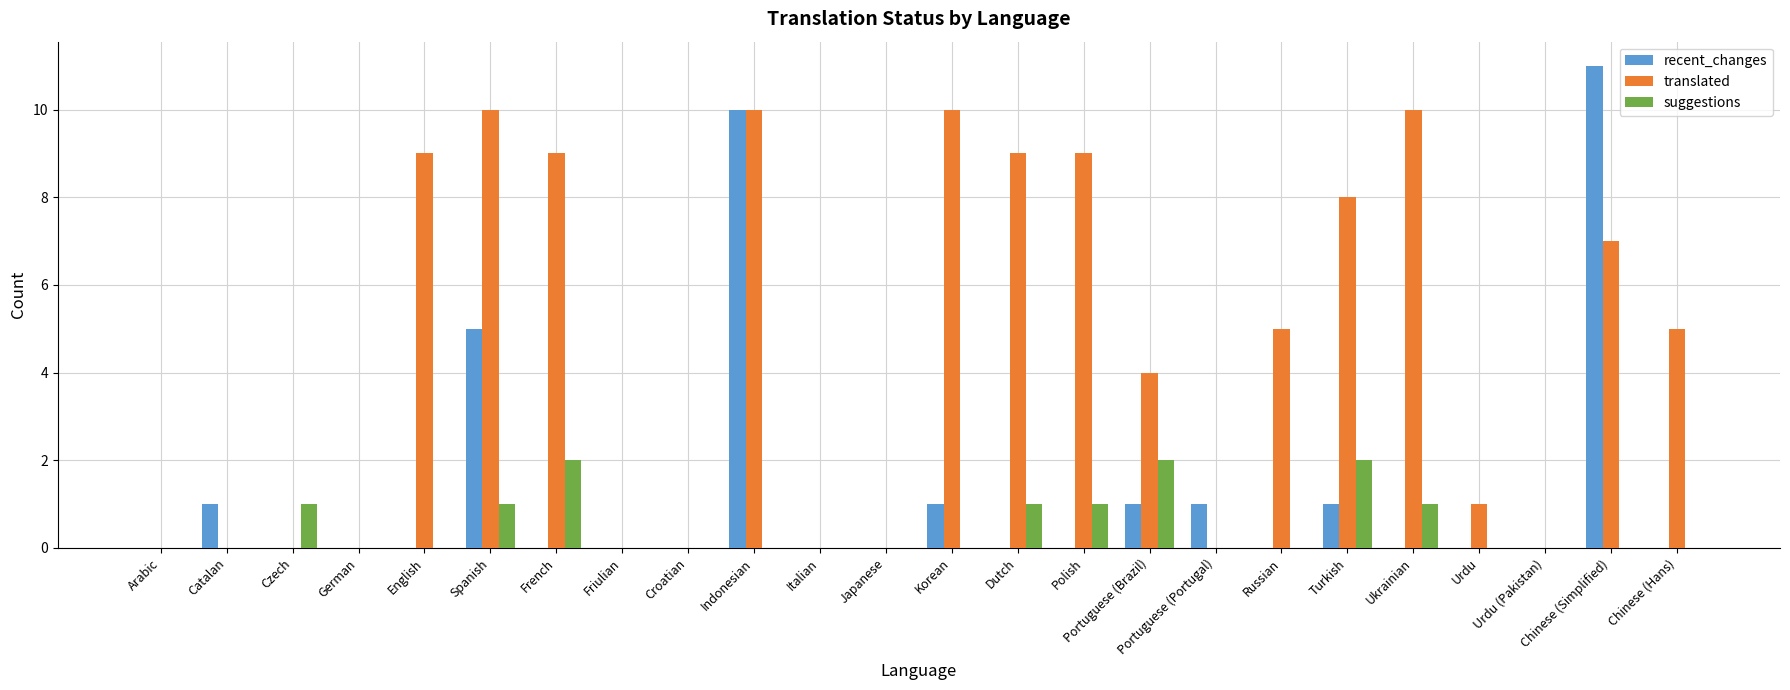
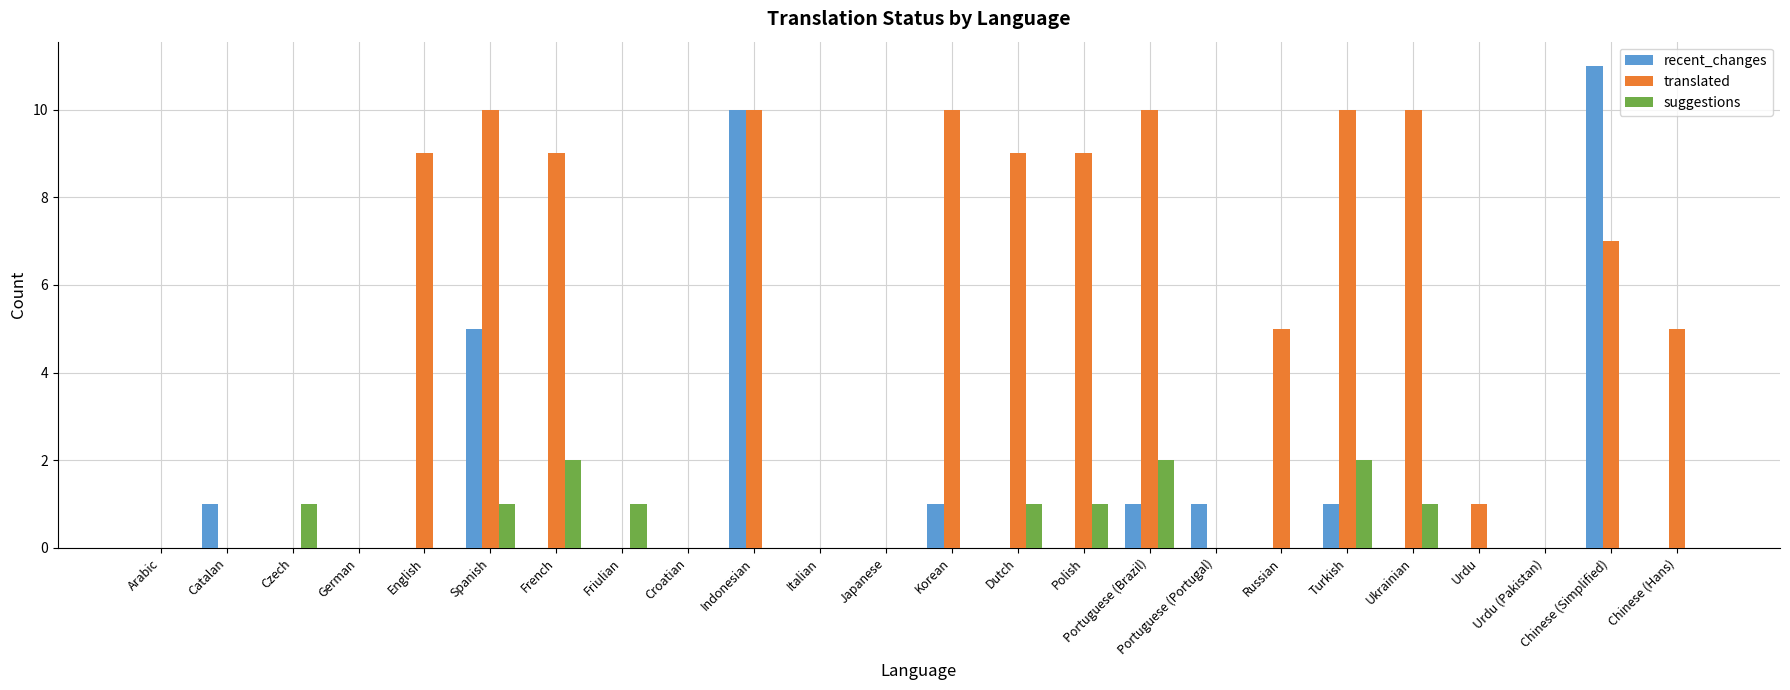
  {
    "recent_changes": {
      "Arabic": 0,
      "Catalan": 1,
      "Czech": 0,
      "German": 0,
      "English": 0,
      "Spanish": 5,
      "French": 0,
      "Friulian": 0,
      "Croatian": 0,
      "Indonesian": 10,
      "Italian": 0,
      "Japanese": 0,
      "Korean": 1,
      "Dutch": 0,
      "Polish": 0,
      "Portuguese (Brazil)": 1,
      "Portuguese (Portugal)": 1,
      "Russian": 0,
      "Turkish": 1,
      "Ukrainian": 0,
      "Urdu": 0,
      "Urdu (Pakistan)": 0,
      "Chinese (Simplified)": 11,
      "Chinese (Hans)": 0
    },
    "translated": {
      "Arabic": 0,
      "Catalan": 0,
      "Czech": 0,
      "German": 0,
      "English": 9,
      "Spanish": 10,
      "French": 9,
      "Friulian": 0,
      "Croatian": 0,
      "Indonesian": 10,
      "Italian": 0,
      "Japanese": 0,
      "Korean": 10,
      "Dutch": 9,
      "Polish": 9,
-     "Portuguese (Brazil)": 4,
+     "Portuguese (Brazil)": 10,
      "Portuguese (Portugal)": 0,
      "Russian": 5,
-     "Turkish": 8,
+     "Turkish": 10,
      "Ukrainian": 10,
      "Urdu": 1,
      "Urdu (Pakistan)": 0,
      "Chinese (Simplified)": 7,
      "Chinese (Hans)": 5
    },
    "suggestions": {
      "Arabic": 0,
      "Catalan": 0,
      "Czech": 1,
      "German": 0,
      "English": 0,
      "Spanish": 1,
      "French": 2,
-     "Friulian": 0,
+     "Friulian": 1,
      "Croatian": 0,
      "Indonesian": 0,
      "Italian": 0,
      "Japanese": 0,
      "Korean": 0,
      "Dutch": 1,
      "Polish": 1,
      "Portuguese (Brazil)": 2,
      "Portuguese (Portugal)": 0,
      "Russian": 0,
      "Turkish": 2,
      "Ukrainian": 1,
      "Urdu": 0,
      "Urdu (Pakistan)": 0,
      "Chinese (Simplified)": 0,
      "Chinese (Hans)": 0
    }
  }
